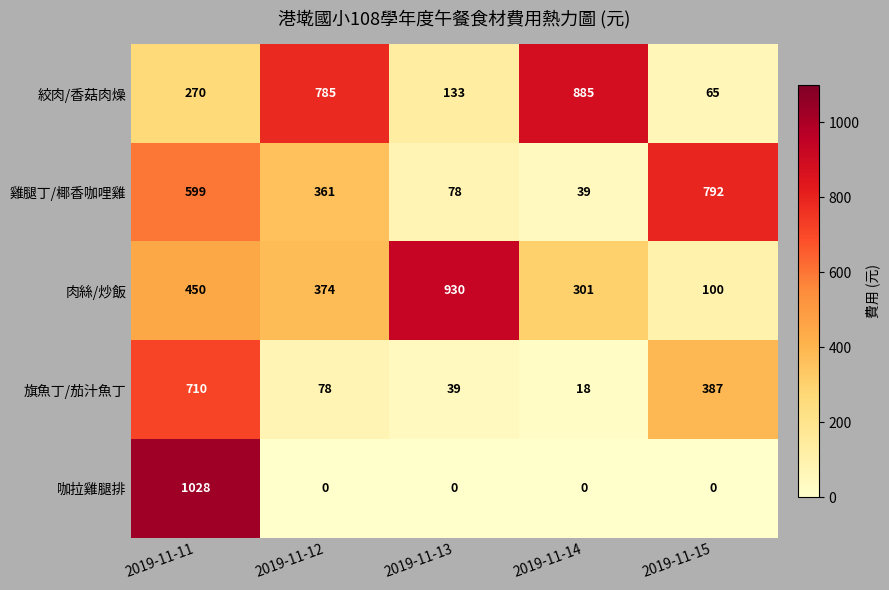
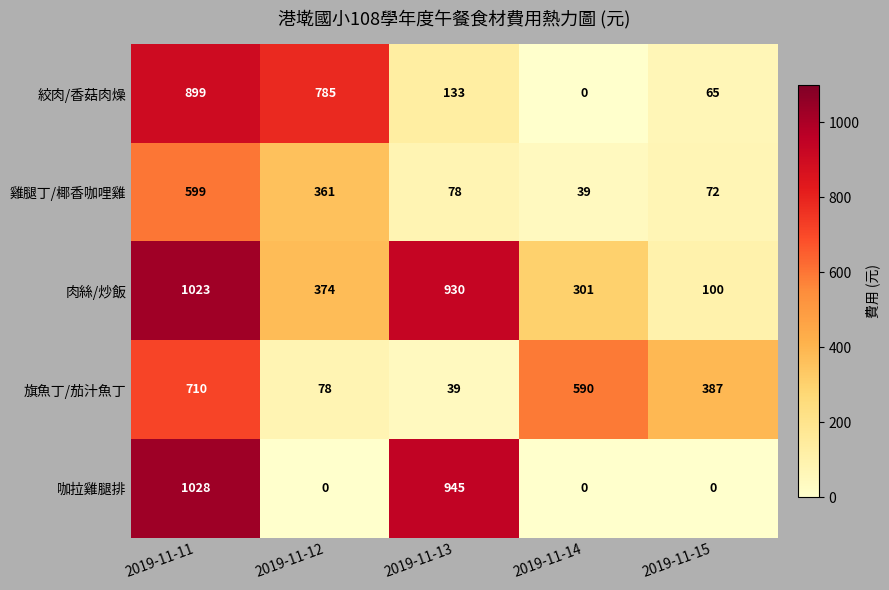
  {
    "絞肉/香菇肉燥": {
-     "2019-11-11": 270,
+     "2019-11-11": 899,
      "2019-11-12": 785,
      "2019-11-13": 133,
-     "2019-11-14": 885,
+     "2019-11-14": 0,
      "2019-11-15": 65
    },
    "雞腿丁/椰香咖哩雞": {
      "2019-11-11": 599,
      "2019-11-12": 361,
      "2019-11-13": 78,
      "2019-11-14": 39,
-     "2019-11-15": 792
+     "2019-11-15": 72
    },
    "肉絲/炒飯": {
-     "2019-11-11": 450,
+     "2019-11-11": 1023,
      "2019-11-12": 374,
      "2019-11-13": 930,
      "2019-11-14": 301,
      "2019-11-15": 100
    },
    "旗魚丁/茄汁魚丁": {
      "2019-11-11": 710,
      "2019-11-12": 78,
      "2019-11-13": 39,
-     "2019-11-14": 18,
+     "2019-11-14": 590,
      "2019-11-15": 387
    },
    "咖拉雞腿排": {
      "2019-11-11": 1028,
      "2019-11-12": 0,
-     "2019-11-13": 0,
+     "2019-11-13": 945,
      "2019-11-14": 0,
      "2019-11-15": 0
    }
  }
